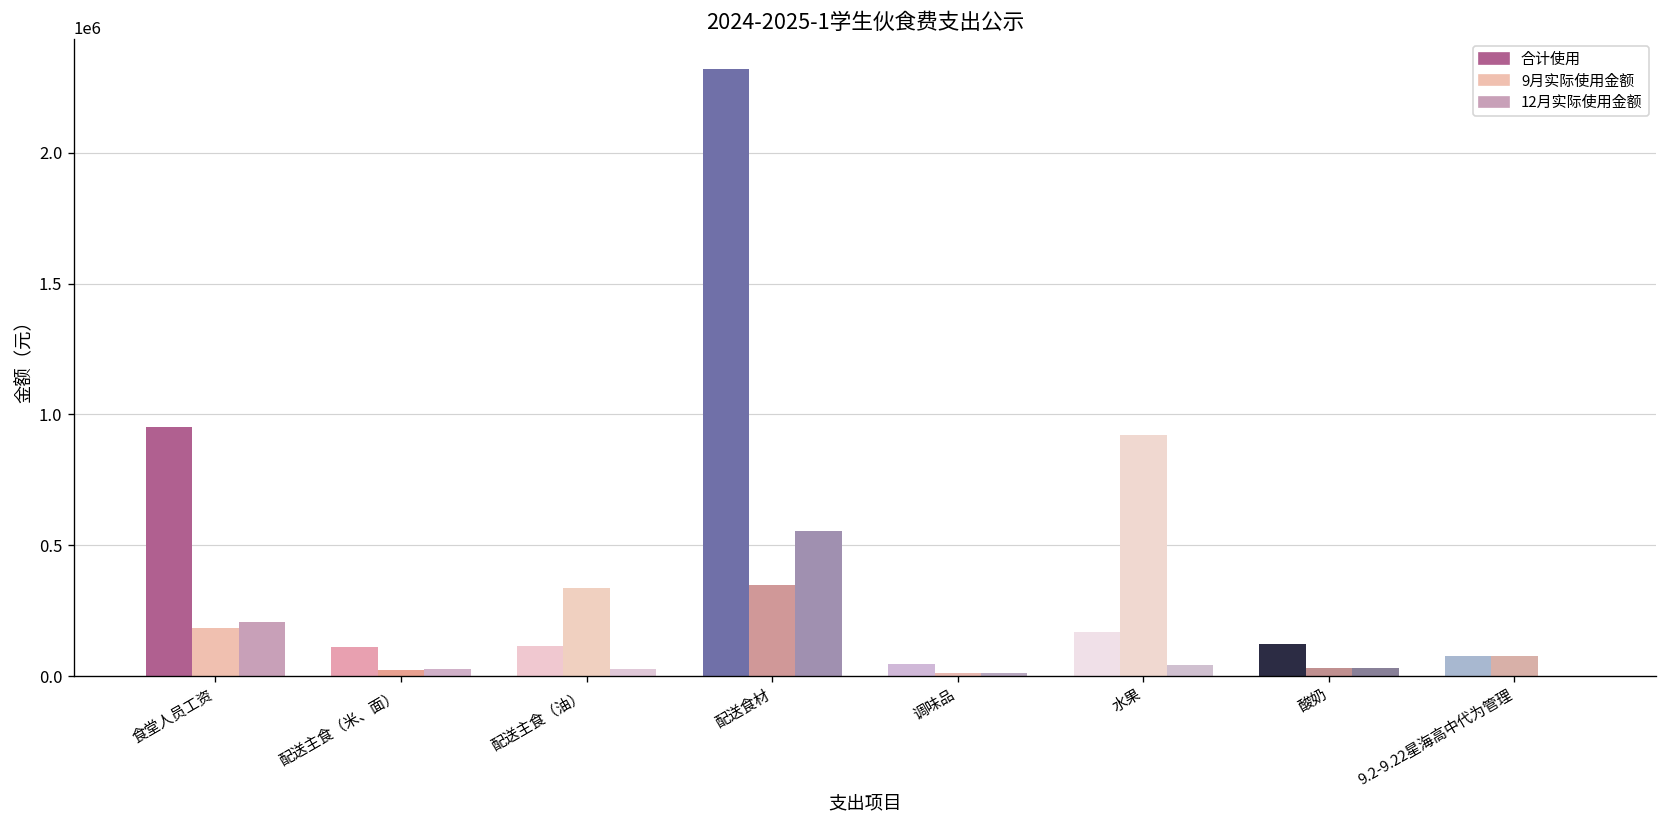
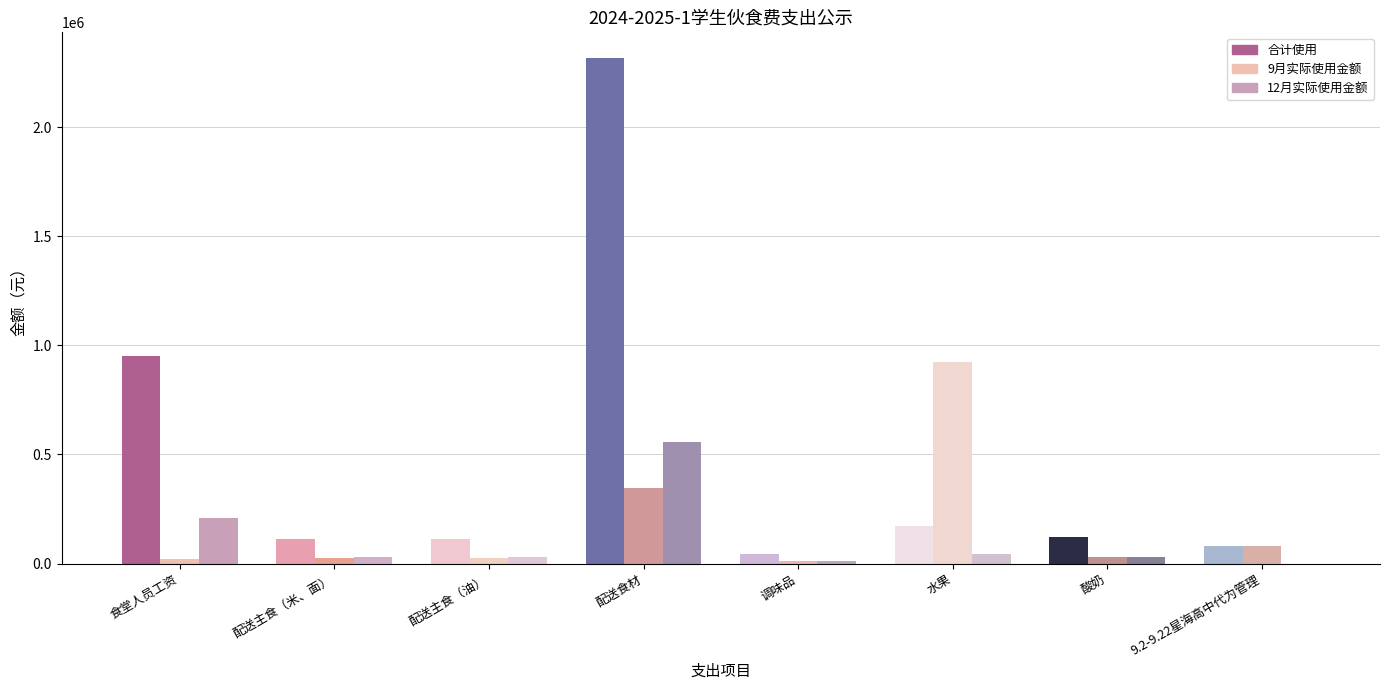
  {
-   "食堂人员工资": 180000,
+   "食堂人员工资": 20000,
    "配送主食（米、面）": 20000,
-   "配送主食（油）": 340000,
+   "配送主食（油）": 30000,
    "配送食材": 350000,
    "调味品": 10000,
    "水果": 920000,
    "酸奶": 30000,
    "9.2-9.22星海高中代为管理": 80000
  }
